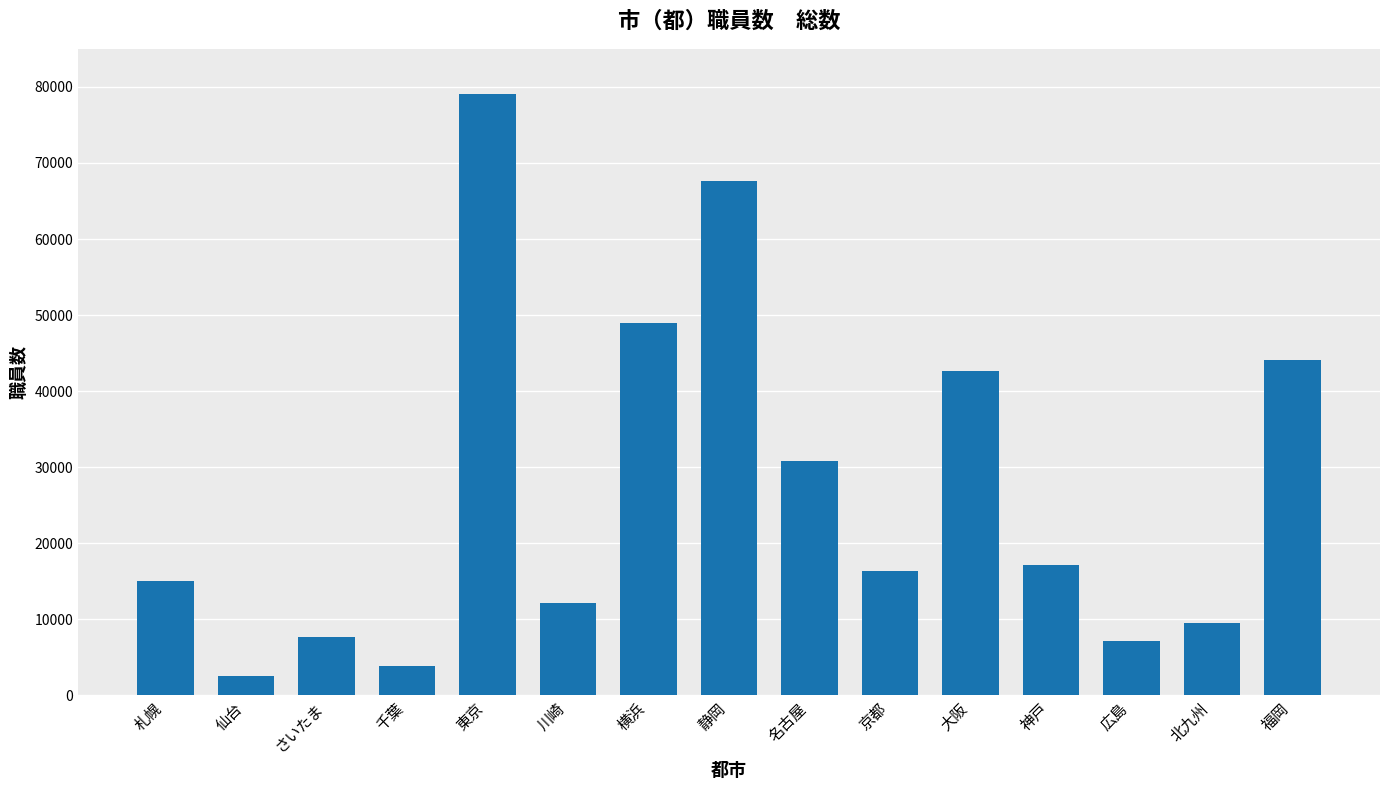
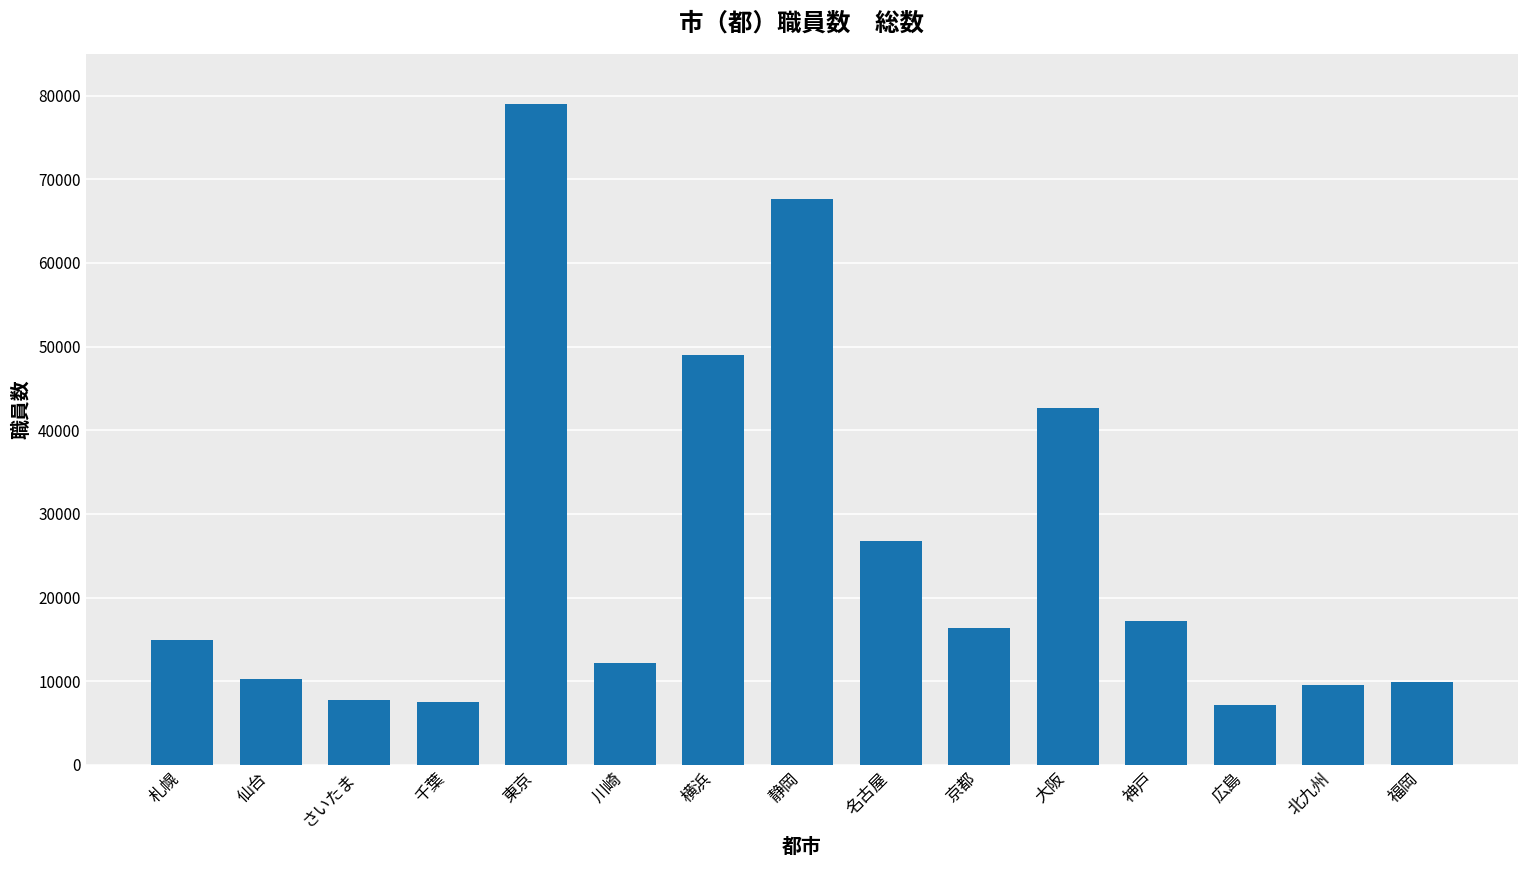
  {
    "札幌": 15000,
-   "仙台": 3000,
+   "仙台": 10000,
    "さいたま": 8000,
-   "千葉": 4000,
+   "千葉": 7000,
    "東京": 79000,
    "川崎": 12000,
    "横浜": 49000,
    "静岡": 68000,
-   "名古屋": 31000,
+   "名古屋": 27000,
    "京都": 16000,
    "大阪": 43000,
    "神戸": 17000,
    "広島": 7000,
    "北九州": 10000,
-   "福岡": 44000
+   "福岡": 10000
  }
